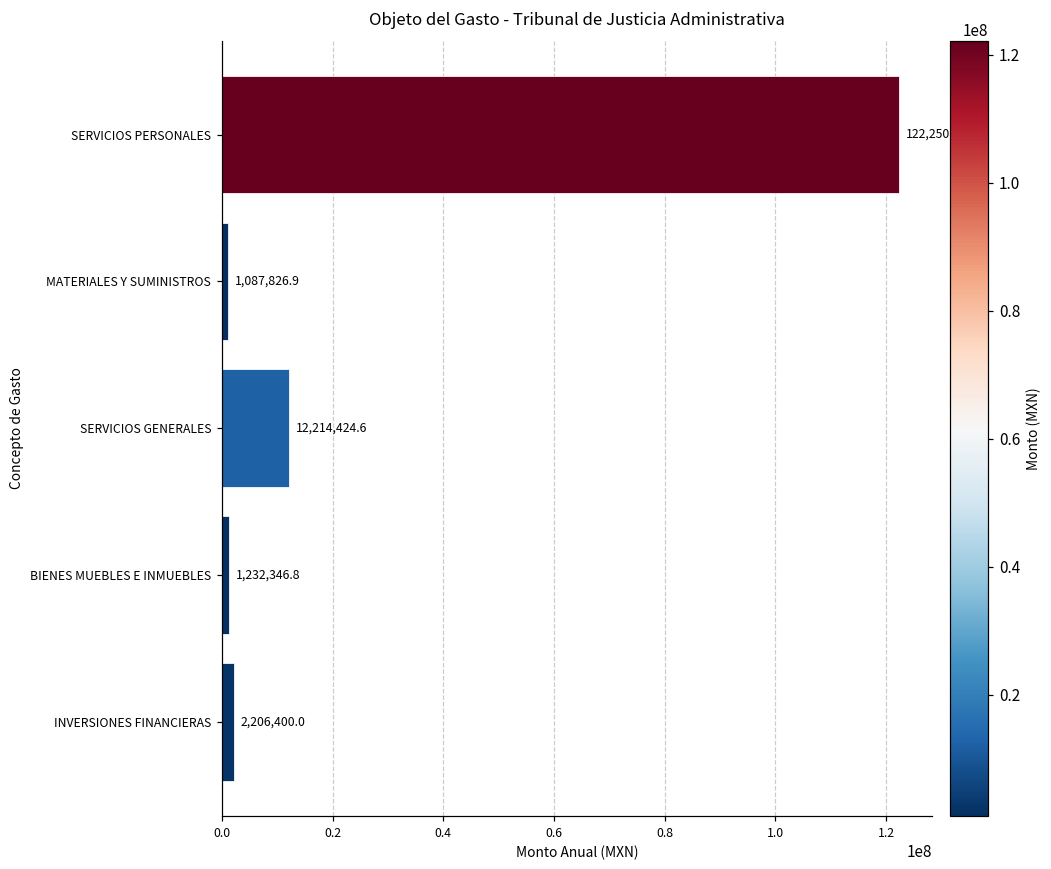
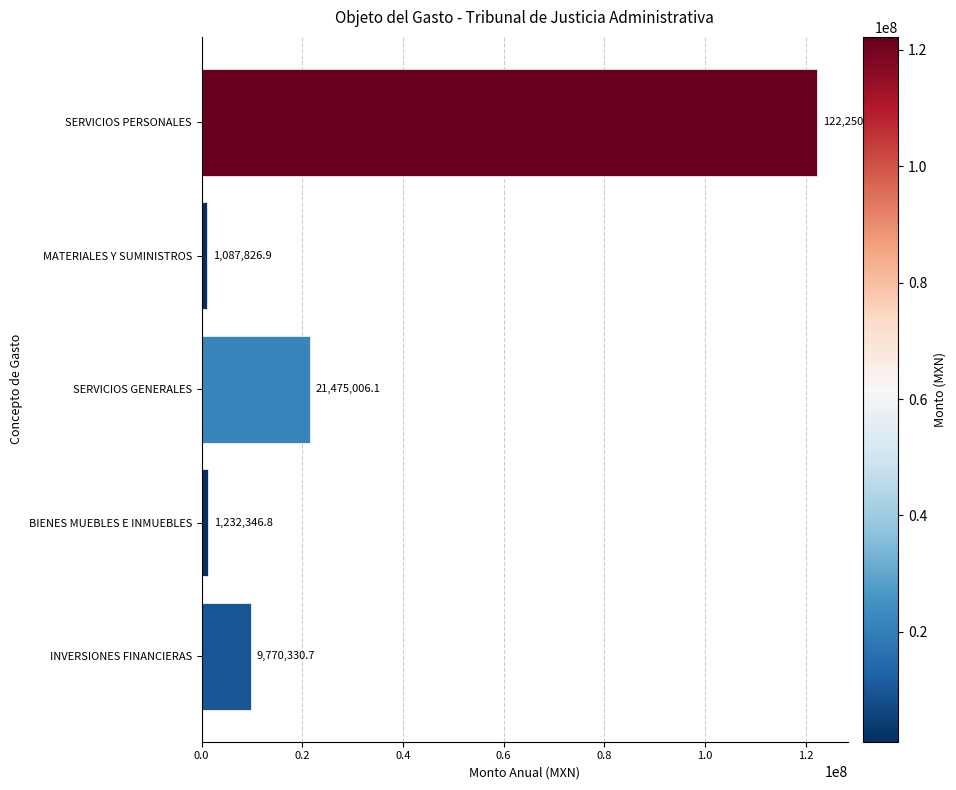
  {
    "SERVICIOS PERSONALES": "122,250,140.4",
    "MATERIALES Y SUMINISTROS": "1,087,826.9",
-   "SERVICIOS GENERALES": "12,214,424.6",
+   "SERVICIOS GENERALES": "21,475,006.1",
    "BIENES MUEBLES E INMUEBLES": "1,232,346.8",
-   "INVERSIONES FINANCIERAS": "2,206,400.0"
+   "INVERSIONES FINANCIERAS": "9,770,330.7"
  }
